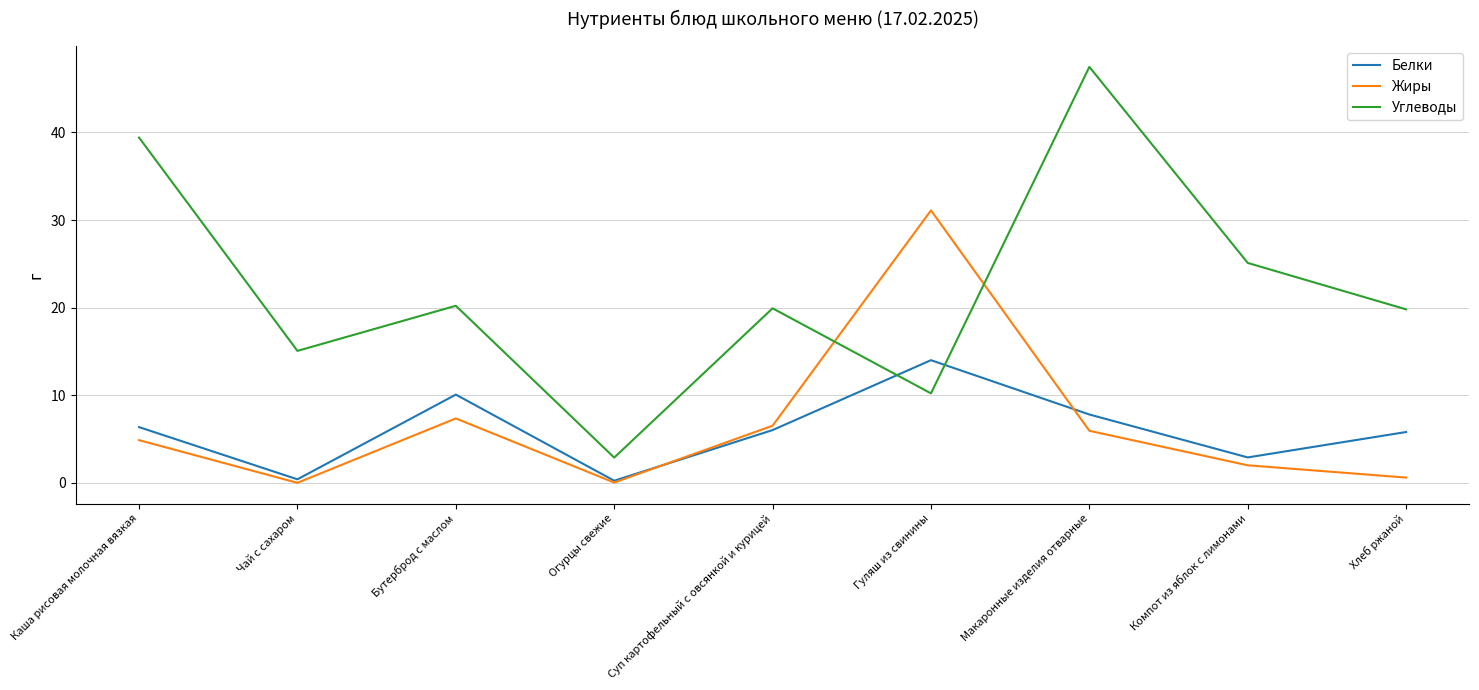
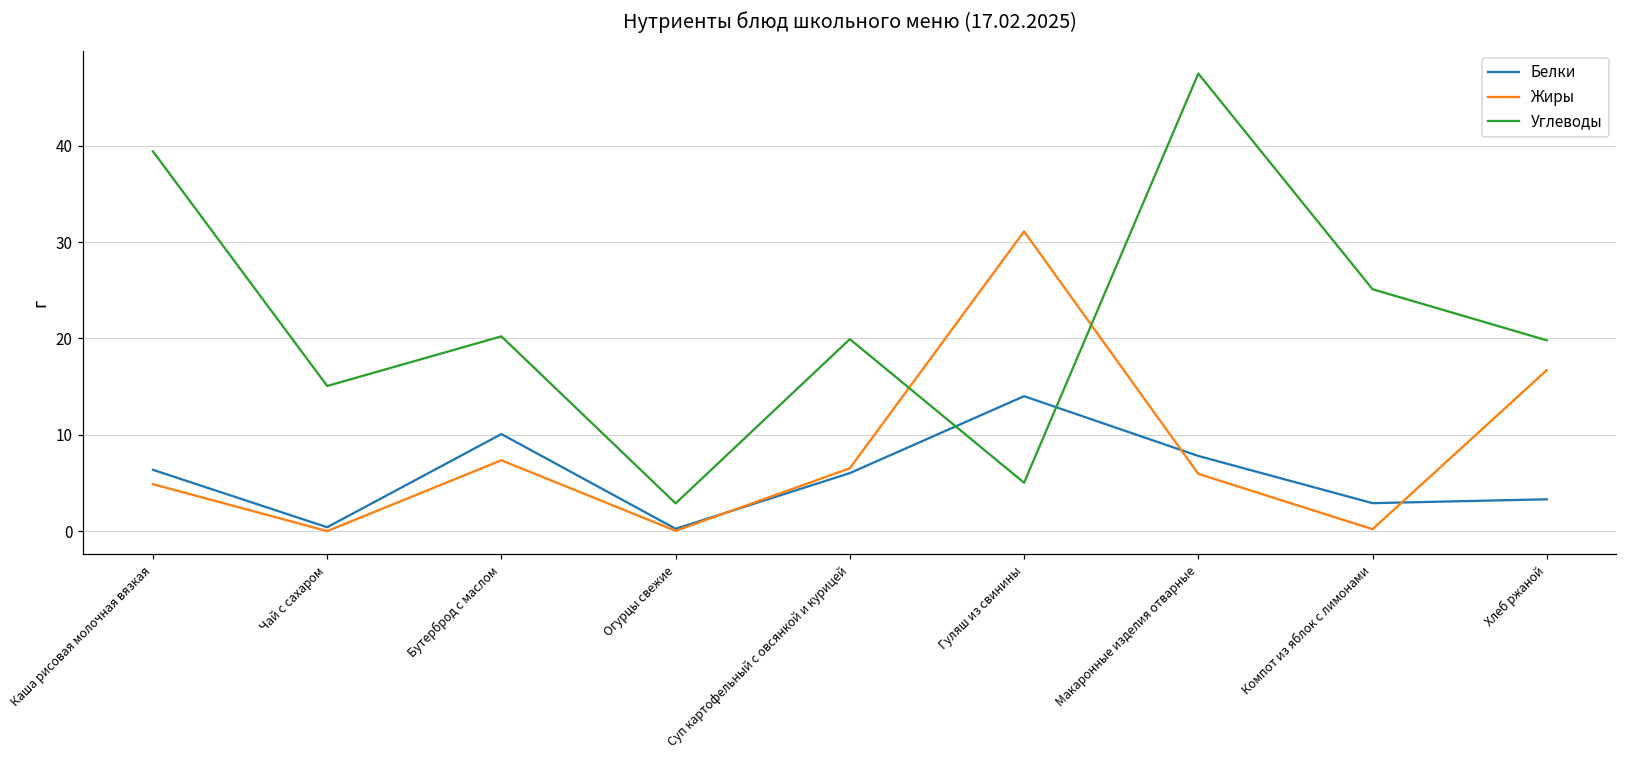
  {
    "Белки": {
      "Каша рисовая молочная вязкая": 6,
      "Чай с сахаром": 0,
      "Бутерброд с маслом": 10,
      "Суп картофельный с овсянкой и курицей": 6,
      "Гуляш из свинины": 14,
      "Макаронные изделия отварные": 8,
      "Компот из яблок с лимонами": 3,
-     "Хлеб ржаной": 6
+     "Хлеб ржаной": 3
    },
    "Жиры": {
      "Каша рисовая молочная вязкая": 5,
      "Чай с сахаром": 0,
      "Бутерброд с маслом": 7,
      "Суп картофельный с овсянкой и курицей": 7,
      "Гуляш из свинины": 31,
      "Макаронные изделия отварные": 6,
-     "Компот из яблок с лимонами": 2,
-     "Хлеб ржаной": 1
+     "Компот из яблок с лимонами": 0,
+     "Хлеб ржаной": 17
    },
    "Углеводы": {
      "Каша рисовая молочная вязкая": 39,
      "Чай с сахаром": 15,
      "Бутерброд с маслом": 20,
      "Огурцы свежие": 3,
      "Суп картофельный с овсянкой и курицей": 20,
-     "Гуляш из свинины": 10,
+     "Гуляш из свинины": 5,
      "Макаронные изделия отварные": 47,
      "Компот из яблок с лимонами": 25,
      "Хлеб ржаной": 20
    }
  }
